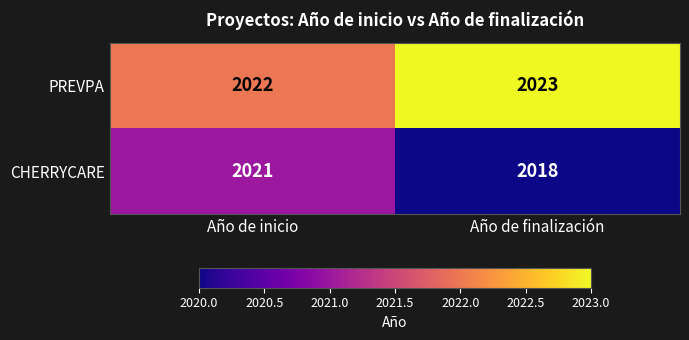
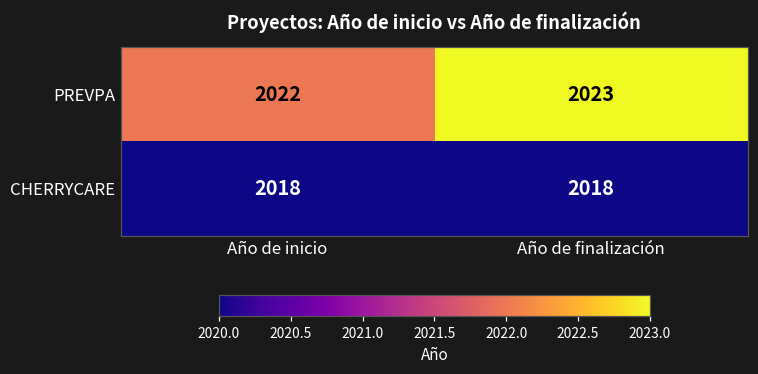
  {
    "PREVPA": {
      "Año de inicio": 2022,
      "Año de finalización": 2023
    },
    "CHERRYCARE": {
-     "Año de inicio": 2021,
+     "Año de inicio": 2018,
      "Año de finalización": 2018
    }
  }
